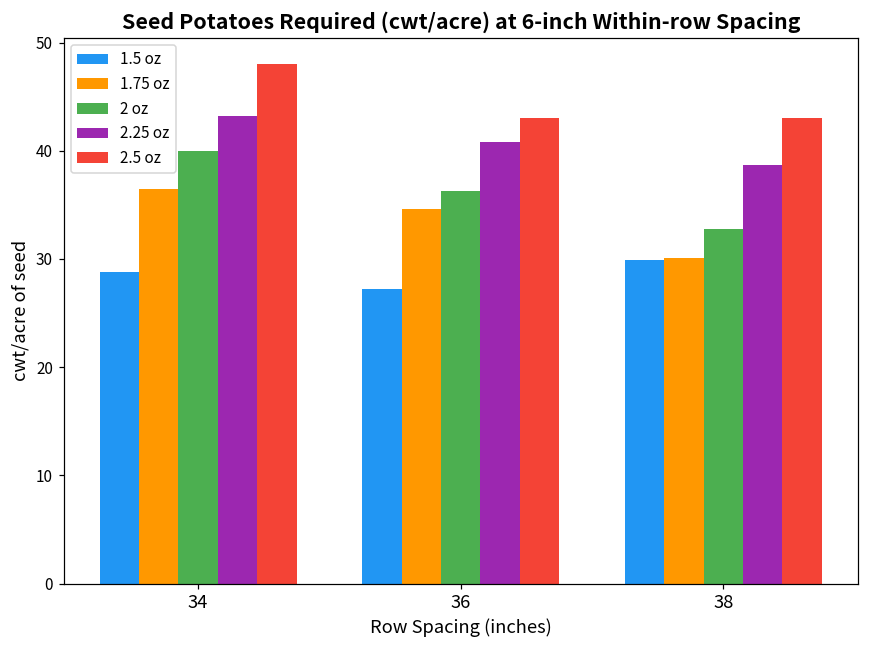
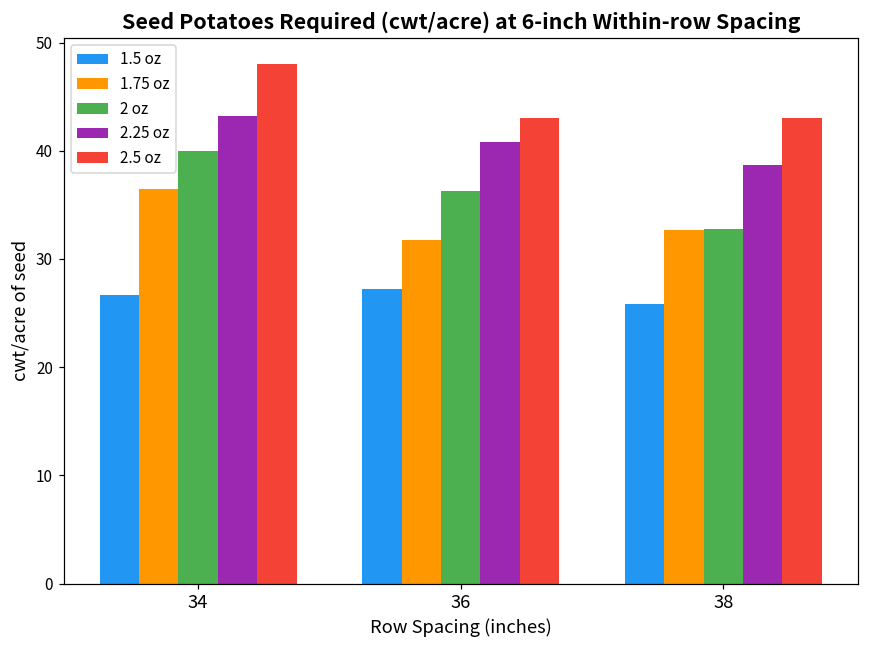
  {
    "1.5 oz": {
-     "34": 29,
+     "34": 27,
      "36": 27,
-     "38": 30
+     "38": 26
    },
    "1.75 oz": {
      "34": 36,
-     "36": 35,
-     "38": 30
+     "36": 32,
+     "38": 33
    },
    "2 oz": {
      "34": 40,
      "36": 36,
      "38": 33
    },
    "2.25 oz": {
      "34": 43,
      "36": 41,
      "38": 39
    },
    "2.5 oz": {
      "34": 48,
      "36": 43,
      "38": 43
    }
  }
